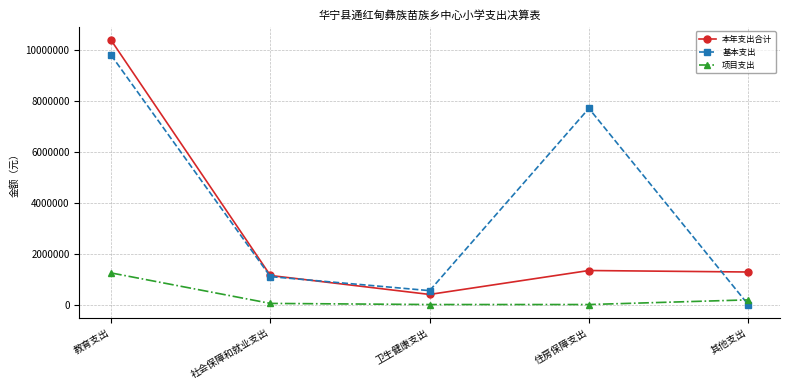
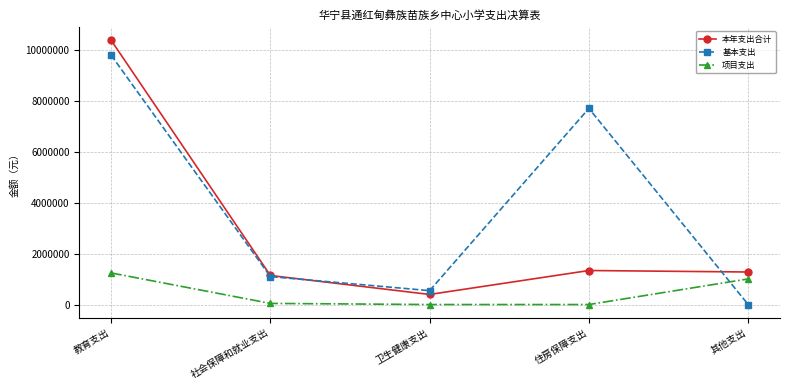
  {
    "本年支出合计": {
      "教育支出": 10400000,
      "卫生健康支出": 400000,
      "住房保障支出": 1300000,
      "其他支出": 1300000
    },
    "基本支出": {
      "教育支出": 9800000,
      "卫生健康支出": 500000,
      "住房保障支出": 7700000,
      "其他支出": 0
    },
    "项目支出": {
      "教育支出": 1200000,
      "社会保障和就业支出": 0,
      "卫生健康支出": 0,
      "住房保障支出": 0,
-     "其他支出": 200000
+     "其他支出": 1000000
    }
  }
